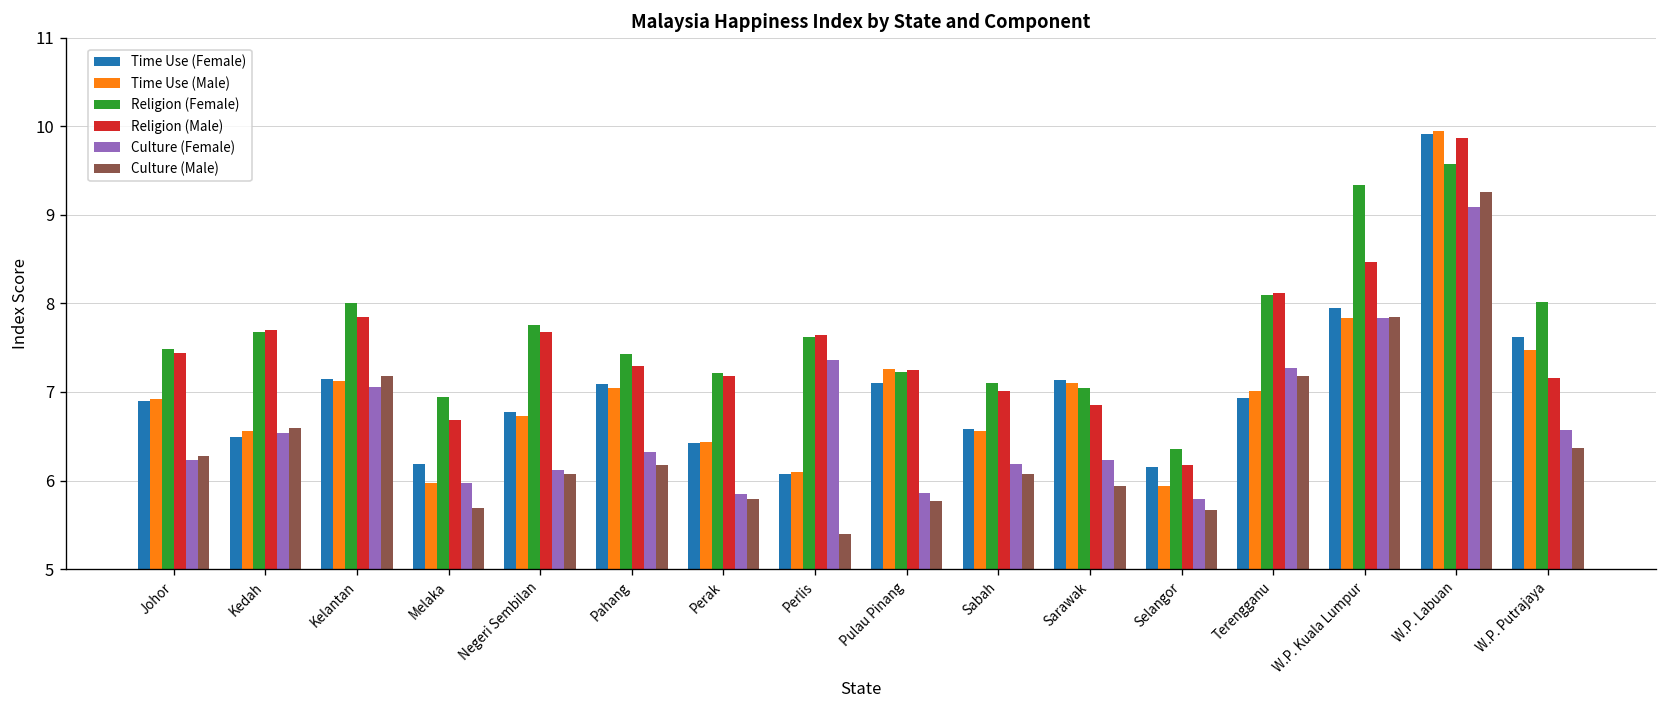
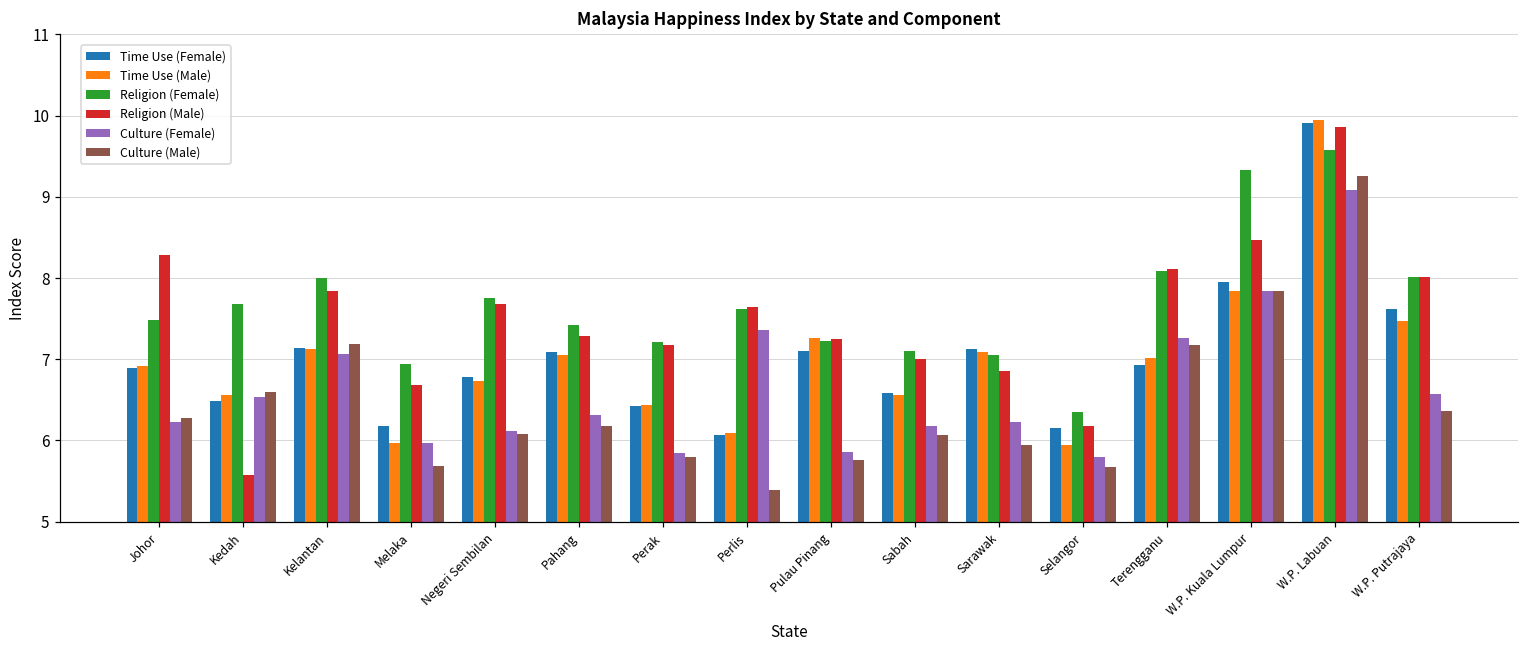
  {
    "Time Use (Female)": {
      "Johor": 6.9,
      "Kedah": 6.5,
      "Kelantan": 7.1,
      "Melaka": 6.2,
      "Negeri Sembilan": 6.8,
      "Pahang": 7.1,
      "Perak": 6.4,
      "Perlis": 6.1,
      "Pulau Pinang": 7.1,
      "Sabah": 6.6,
      "Sarawak": 7.1,
      "Selangor": 6.2,
      "Terengganu": 6.9,
      "W.P. Kuala Lumpur": 8.0,
      "W.P. Labuan": 9.9,
      "W.P. Putrajaya": 7.6
    },
    "Time Use (Male)": {
      "Johor": 6.9,
      "Kedah": 6.6,
      "Kelantan": 7.1,
      "Melaka": 6.0,
      "Negeri Sembilan": 6.7,
      "Pahang": 7.0,
      "Perak": 6.4,
      "Perlis": 6.1,
      "Pulau Pinang": 7.3,
      "Sabah": 6.6,
      "Sarawak": 7.1,
      "Selangor": 5.9,
      "Terengganu": 7.0,
      "W.P. Kuala Lumpur": 7.8,
      "W.P. Labuan": 9.9,
      "W.P. Putrajaya": 7.5
    },
    "Religion (Female)": {
      "Johor": 7.5,
      "Kedah": 7.7,
      "Kelantan": 8.0,
      "Melaka": 6.9,
      "Negeri Sembilan": 7.8,
      "Pahang": 7.4,
      "Perak": 7.2,
      "Perlis": 7.6,
      "Pulau Pinang": 7.2,
      "Sabah": 7.1,
      "Sarawak": 7.0,
      "Selangor": 6.4,
      "Terengganu": 8.1,
      "W.P. Kuala Lumpur": 9.3,
      "W.P. Labuan": 9.6,
      "W.P. Putrajaya": 8.0
    },
    "Religion (Male)": {
-     "Johor": 7.4,
-     "Kedah": 7.7,
+     "Johor": 8.3,
+     "Kedah": 5.6,
      "Kelantan": 7.8,
      "Melaka": 6.7,
      "Negeri Sembilan": 7.7,
      "Pahang": 7.3,
      "Perak": 7.2,
      "Perlis": 7.6,
      "Pulau Pinang": 7.2,
      "Sabah": 7.0,
      "Sarawak": 6.9,
      "Selangor": 6.2,
      "Terengganu": 8.1,
      "W.P. Kuala Lumpur": 8.5,
      "W.P. Labuan": 9.9,
-     "W.P. Putrajaya": 7.2
+     "W.P. Putrajaya": 8.0
    },
    "Culture (Female)": {
      "Johor": 6.2,
      "Kedah": 6.5,
      "Kelantan": 7.1,
      "Melaka": 6.0,
      "Negeri Sembilan": 6.1,
      "Pahang": 6.3,
      "Perak": 5.8,
      "Perlis": 7.4,
      "Pulau Pinang": 5.9,
      "Sabah": 6.2,
      "Sarawak": 6.2,
      "Selangor": 5.8,
      "Terengganu": 7.3,
      "W.P. Kuala Lumpur": 7.8,
      "W.P. Labuan": 9.1,
      "W.P. Putrajaya": 6.6
    },
    "Culture (Male)": {
      "Johor": 6.3,
      "Kedah": 6.6,
      "Kelantan": 7.2,
      "Melaka": 5.7,
      "Negeri Sembilan": 6.1,
      "Pahang": 6.2,
      "Perak": 5.8,
      "Perlis": 5.4,
      "Pulau Pinang": 5.8,
      "Sabah": 6.1,
      "Sarawak": 5.9,
      "Selangor": 5.7,
      "Terengganu": 7.2,
      "W.P. Kuala Lumpur": 7.8,
      "W.P. Labuan": 9.3,
      "W.P. Putrajaya": 6.4
    }
  }
